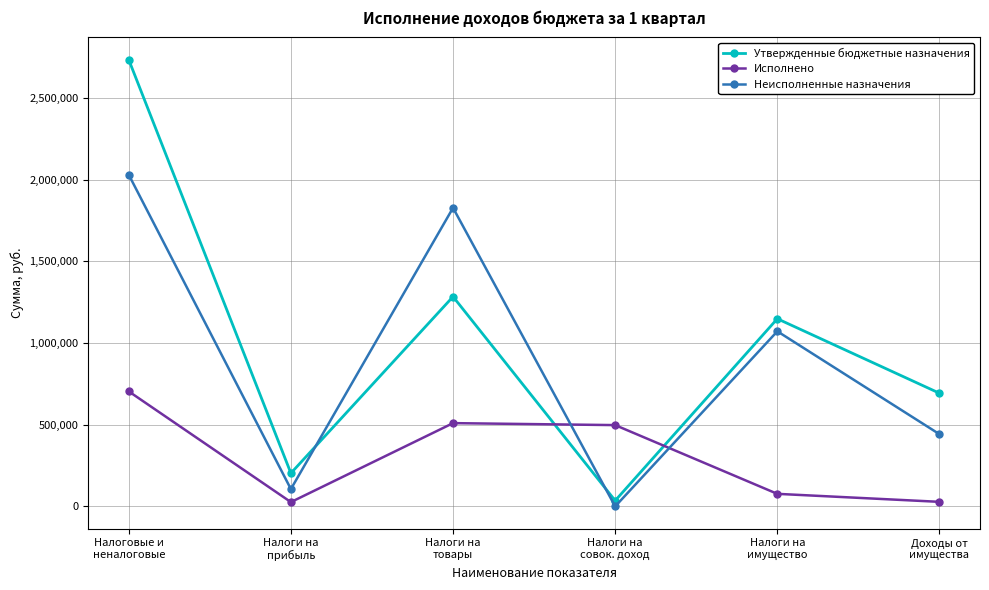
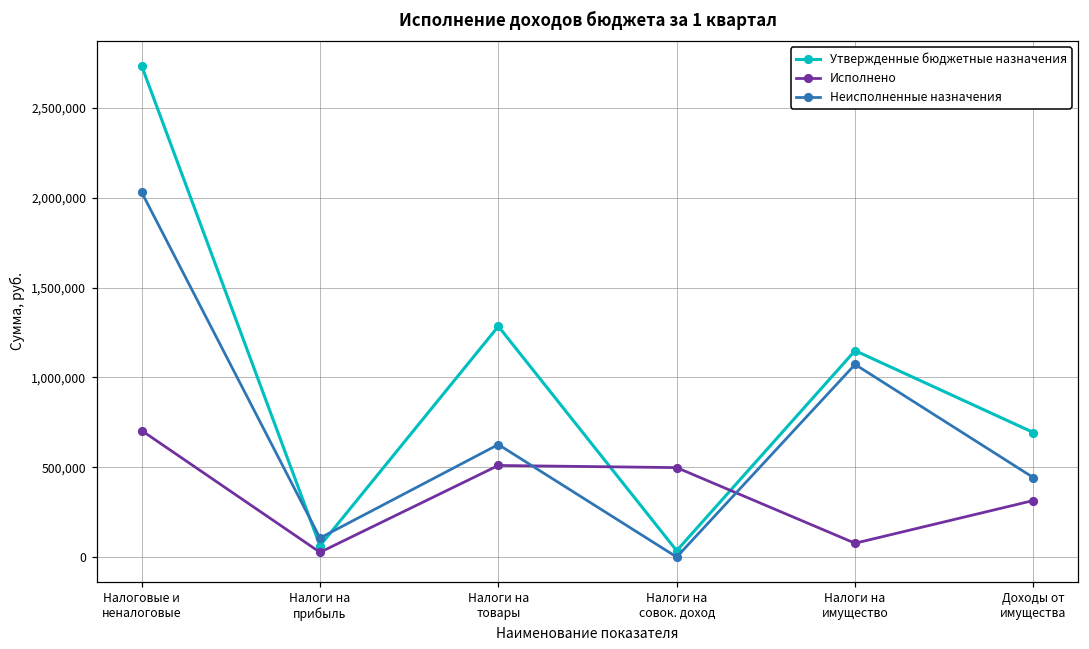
  {
    "Утвержденные бюджетные назначения": {
      "Налоговые и неналоговые": "2,730,000",
-     "Налоги на прибыль": "200,000",
+     "Налоги на прибыль": "60,000",
      "Налоги на товары": "1,280,000",
      "Налоги на совок. доход": "40,000",
      "Налоги на имущество": "1,150,000",
      "Доходы от имущества": "690,000"
    },
    "Исполнено": {
      "Налоговые и неналоговые": "700,000",
      "Налоги на прибыль": "30,000",
      "Налоги на товары": "510,000",
      "Налоги на совок. доход": "500,000",
      "Налоги на имущество": "80,000",
-     "Доходы от имущества": "30,000"
+     "Доходы от имущества": "310,000"
    },
    "Неисполненные назначения": {
      "Налоговые и неналоговые": "2,030,000",
      "Налоги на прибыль": "110,000",
-     "Налоги на товары": "1,830,000",
+     "Налоги на товары": "630,000",
      "Налоги на совок. доход": "0",
      "Налоги на имущество": "1,070,000",
      "Доходы от имущества": "440,000"
    }
  }
